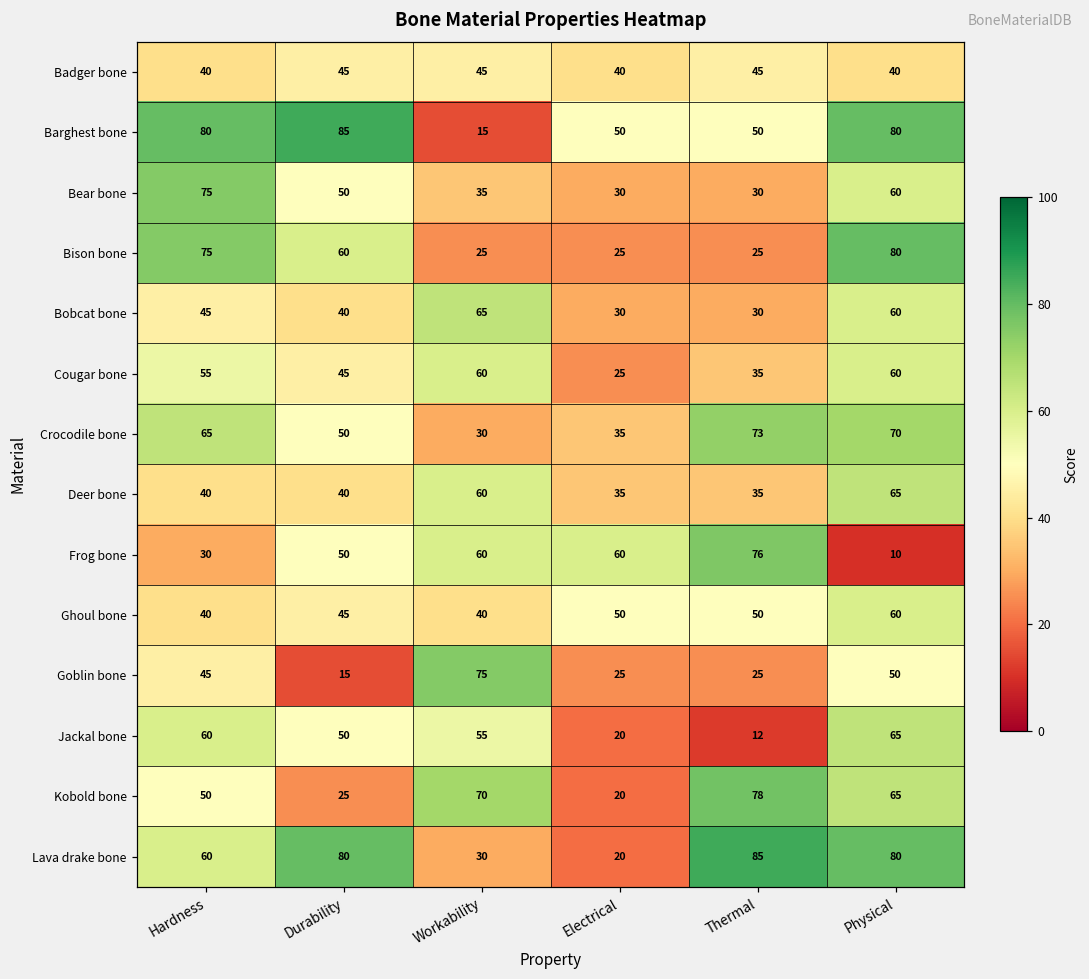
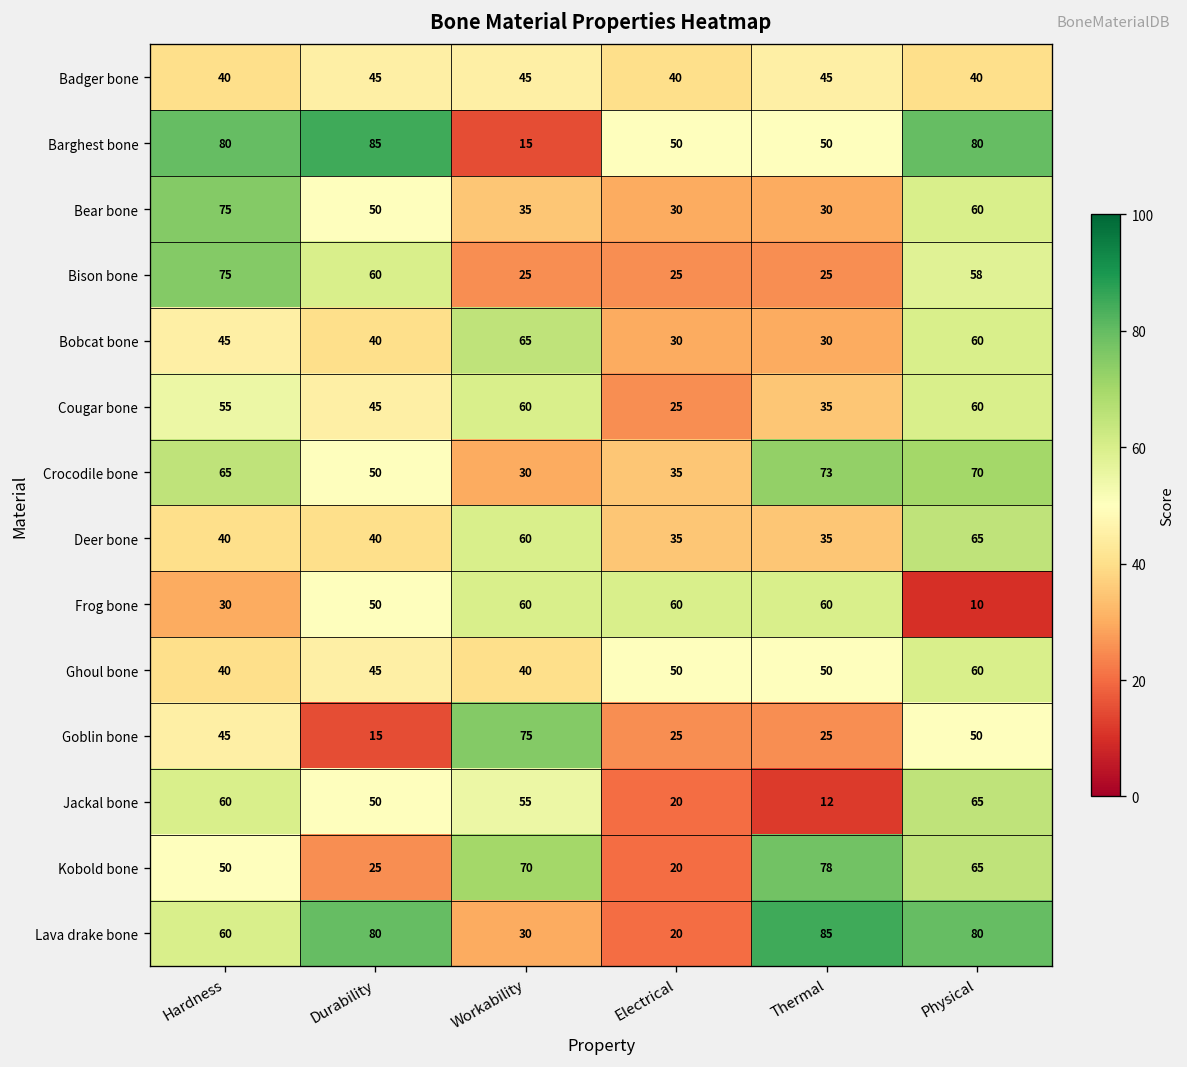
  {
    "Badger bone": {
      "Hardness": 40,
      "Durability": 45,
      "Workability": 45,
      "Electrical": 40,
      "Thermal": 45,
      "Physical": 40
    },
    "Barghest bone": {
      "Hardness": 80,
      "Durability": 85,
      "Workability": 15,
      "Electrical": 50,
      "Thermal": 50,
      "Physical": 80
    },
    "Bear bone": {
      "Hardness": 75,
      "Durability": 50,
      "Workability": 35,
      "Electrical": 30,
      "Thermal": 30,
      "Physical": 60
    },
    "Bison bone": {
      "Hardness": 75,
      "Durability": 60,
      "Workability": 25,
      "Electrical": 25,
      "Thermal": 25,
-     "Physical": 80
+     "Physical": 58
    },
    "Bobcat bone": {
      "Hardness": 45,
      "Durability": 40,
      "Workability": 65,
      "Electrical": 30,
      "Thermal": 30,
      "Physical": 60
    },
    "Cougar bone": {
      "Hardness": 55,
      "Durability": 45,
      "Workability": 60,
      "Electrical": 25,
      "Thermal": 35,
      "Physical": 60
    },
    "Crocodile bone": {
      "Hardness": 65,
      "Durability": 50,
      "Workability": 30,
      "Electrical": 35,
      "Thermal": 73,
      "Physical": 70
    },
    "Deer bone": {
      "Hardness": 40,
      "Durability": 40,
      "Workability": 60,
      "Electrical": 35,
      "Thermal": 35,
      "Physical": 65
    },
    "Frog bone": {
      "Hardness": 30,
      "Durability": 50,
      "Workability": 60,
      "Electrical": 60,
-     "Thermal": 76,
+     "Thermal": 60,
      "Physical": 10
    },
    "Ghoul bone": {
      "Hardness": 40,
      "Durability": 45,
      "Workability": 40,
      "Electrical": 50,
      "Thermal": 50,
      "Physical": 60
    },
    "Goblin bone": {
      "Hardness": 45,
      "Durability": 15,
      "Workability": 75,
      "Electrical": 25,
      "Thermal": 25,
      "Physical": 50
    },
    "Jackal bone": {
      "Hardness": 60,
      "Durability": 50,
      "Workability": 55,
      "Electrical": 20,
      "Thermal": 12,
      "Physical": 65
    },
    "Kobold bone": {
      "Hardness": 50,
      "Durability": 25,
      "Workability": 70,
      "Electrical": 20,
      "Thermal": 78,
      "Physical": 65
    },
    "Lava drake bone": {
      "Hardness": 60,
      "Durability": 80,
      "Workability": 30,
      "Electrical": 20,
      "Thermal": 85,
      "Physical": 80
    }
  }
